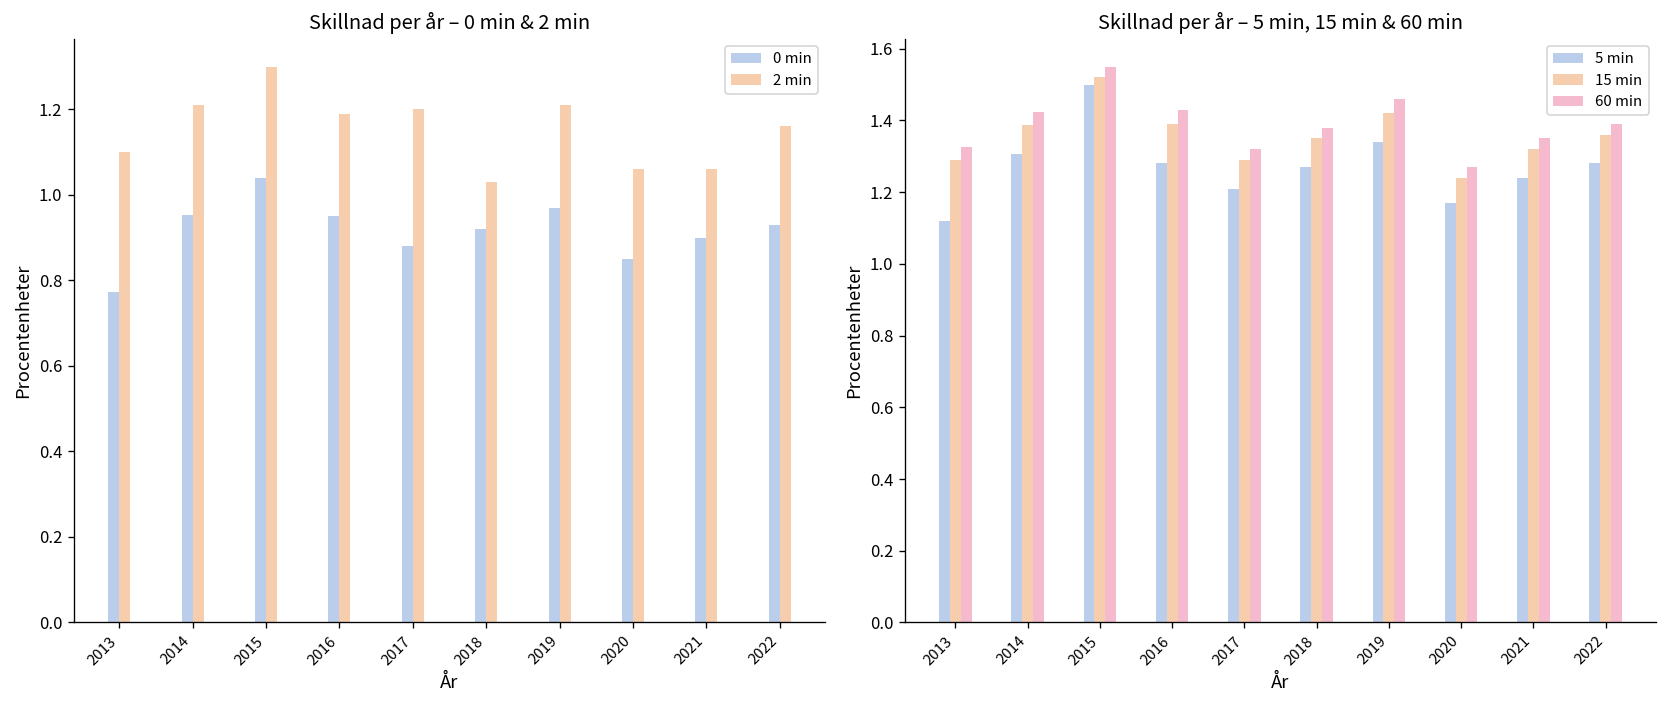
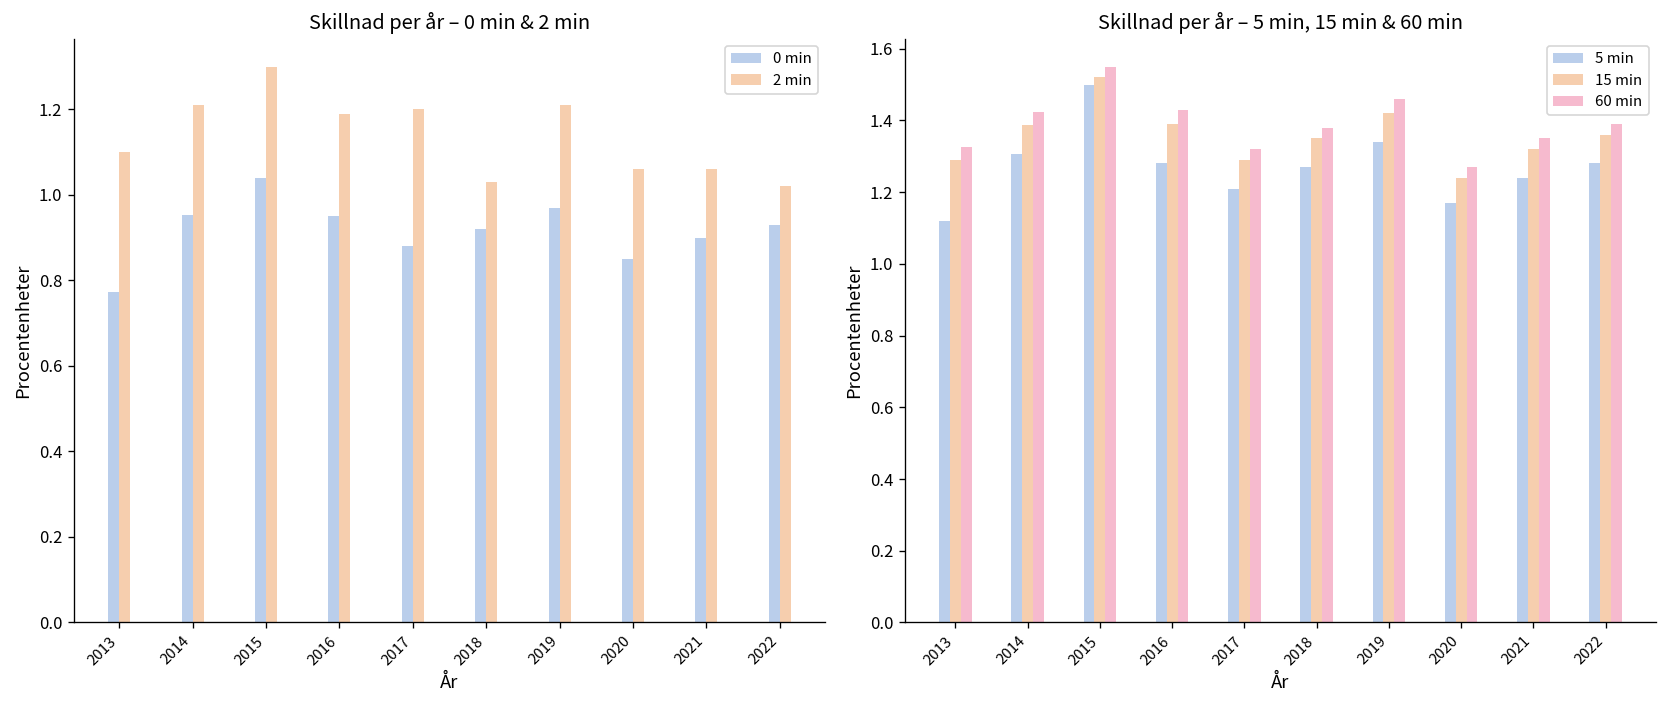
  {
    "Skillnad per år – 0 min & 2 min": {
      "0 min": {
        "2013": 0.77,
        "2014": 0.95,
        "2015": 1.04,
        "2016": 0.95,
        "2017": 0.88,
        "2018": 0.92,
        "2019": 0.97,
        "2020": 0.85,
        "2021": 0.90,
        "2022": 0.93
      },
      "2 min": {
        "2013": 1.10,
        "2014": 1.21,
        "2015": 1.30,
        "2016": 1.19,
        "2017": 1.20,
        "2018": 1.03,
        "2019": 1.21,
        "2020": 1.06,
        "2021": 1.06,
-       "2022": 1.16
+       "2022": 1.02
      }
    },
    "Skillnad per år – 5 min, 15 min & 60 min": {
      "5 min": {
        "2013": 1.12,
        "2014": 1.31,
        "2015": 1.50,
        "2016": 1.28,
        "2017": 1.21,
        "2018": 1.27,
        "2019": 1.34,
        "2020": 1.17,
        "2021": 1.24,
        "2022": 1.28
      }
    }
  }
